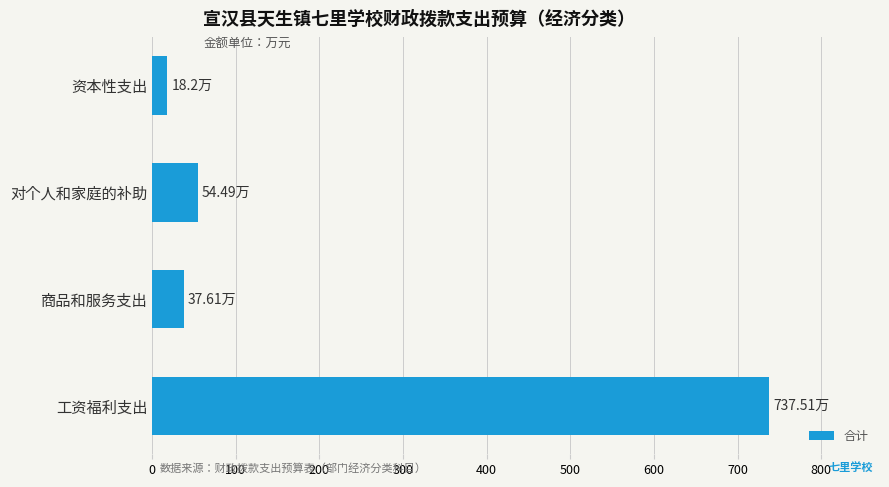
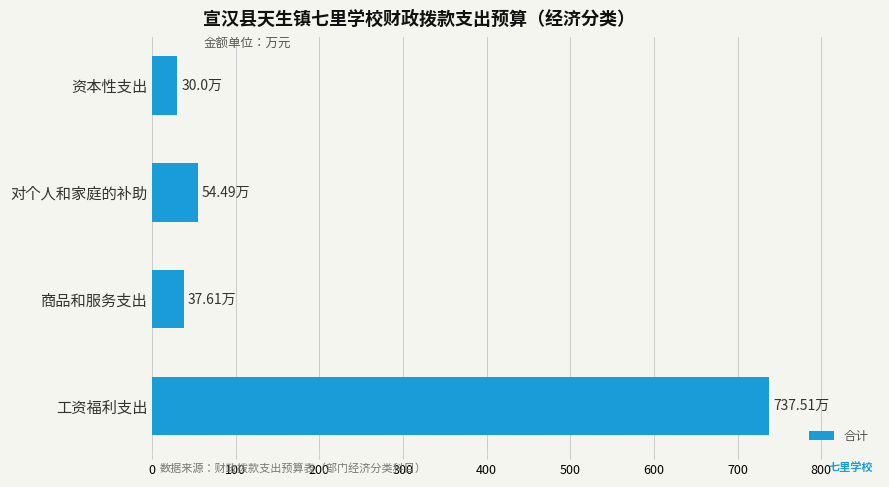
  {
-   "资本性支出": "18.2万",
+   "资本性支出": "30.0万",
    "对个人和家庭的补助": "54.49万",
    "商品和服务支出": "37.61万",
    "工资福利支出": "737.51万"
  }
